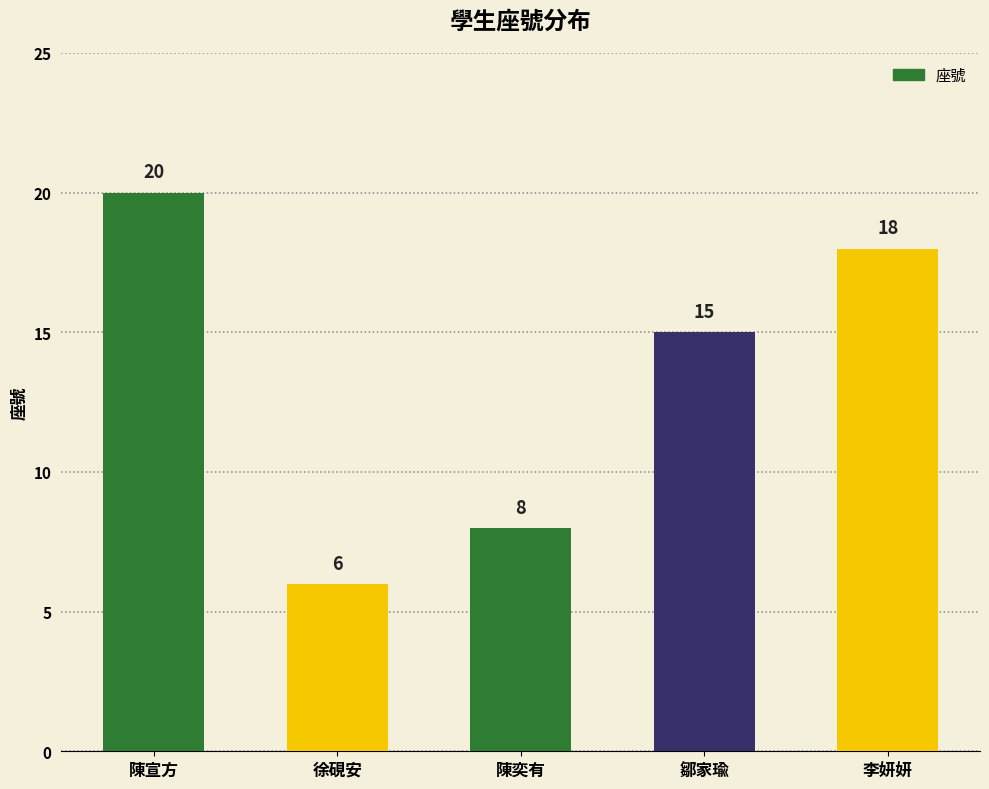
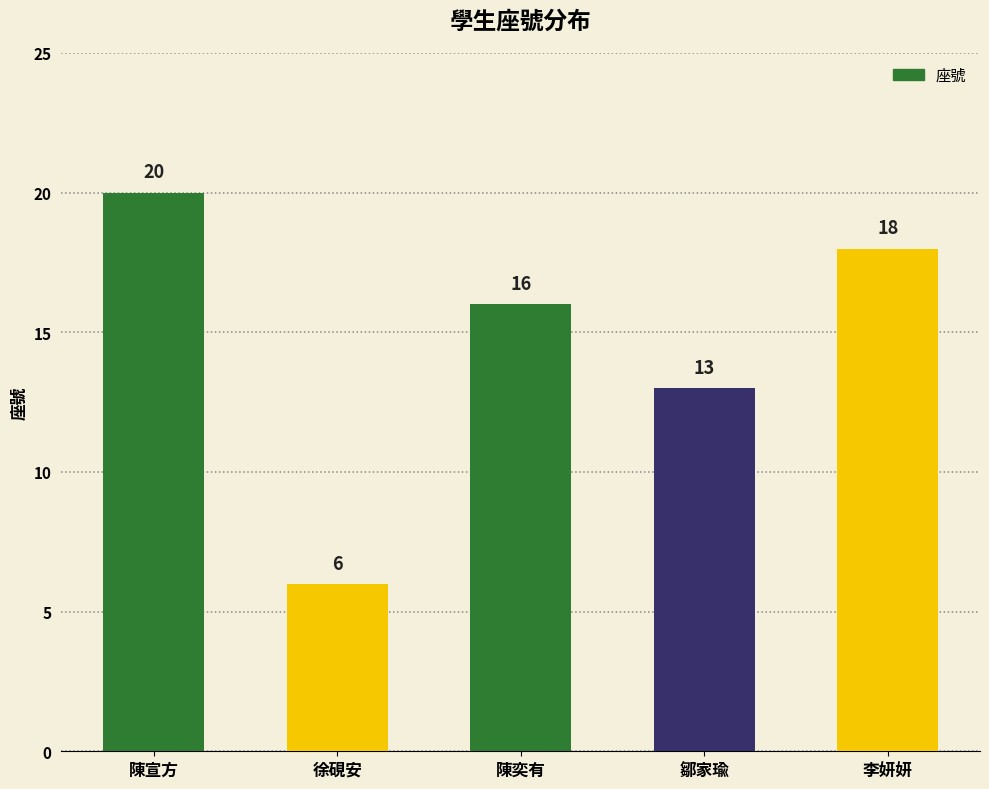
  {
    "陳宣方": 20,
    "徐硯安": 6,
-   "陳奕有": 8,
-   "鄒家瑜": 15,
+   "陳奕有": 16,
+   "鄒家瑜": 13,
    "李妍妍": 18
  }
